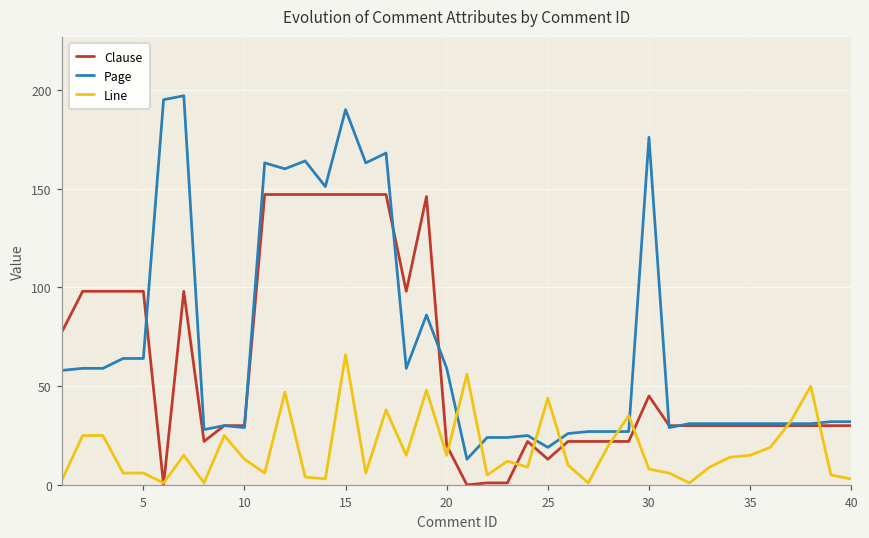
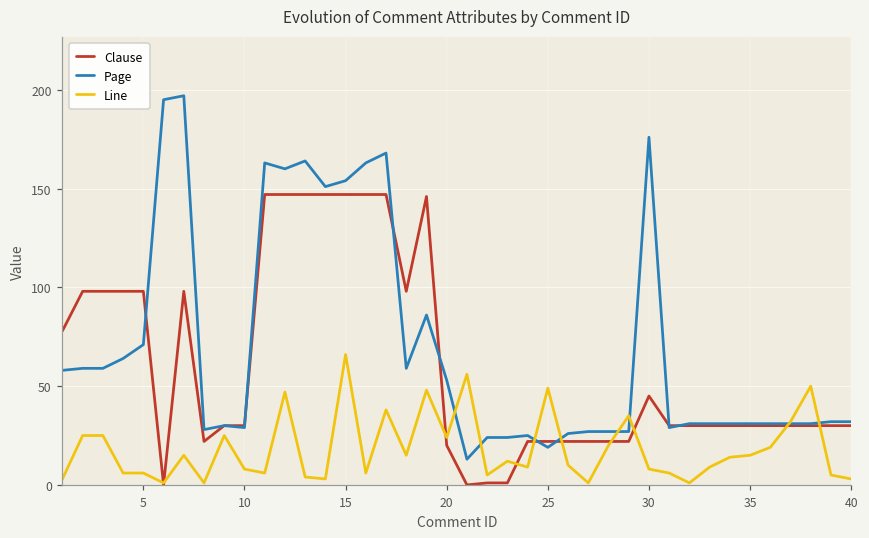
  {
    "Clause": {
      "5": 98,
      "15": 147,
      "20": 20,
-     "25": 13,
+     "25": 22,
      "30": 45,
      "40": 30
    },
    "Page": {
-     "5": 64,
-     "15": 190,
-     "20": 59,
+     "5": 71,
+     "15": 154,
+     "20": 53,
      "25": 19,
      "30": 176,
      "40": 32
    },
    "Line": {
      "5": 6,
-     "10": 13,
+     "10": 8,
      "15": 66,
-     "20": 15,
-     "25": 44,
+     "20": 24,
+     "25": 49,
      "30": 8,
      "35": 15,
      "40": 3
    }
  }
